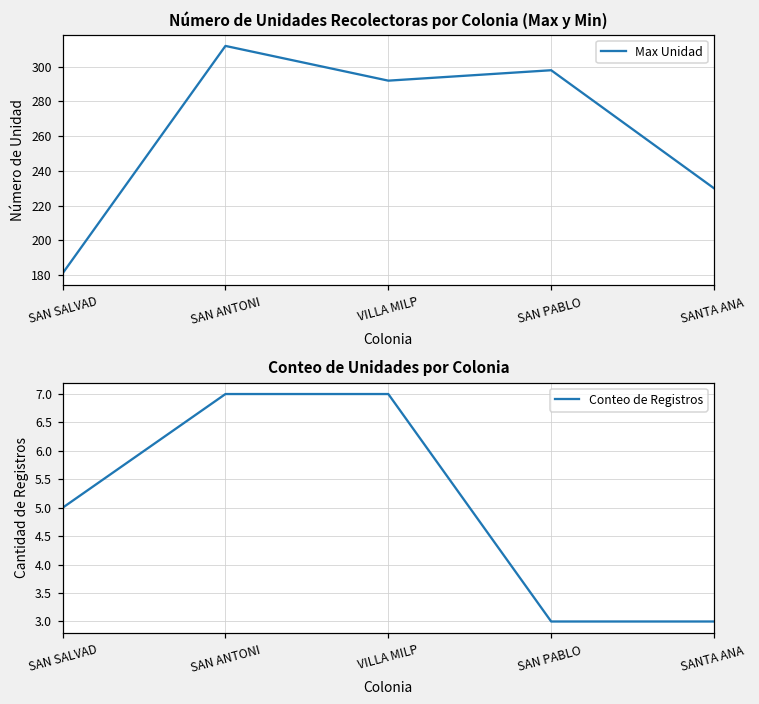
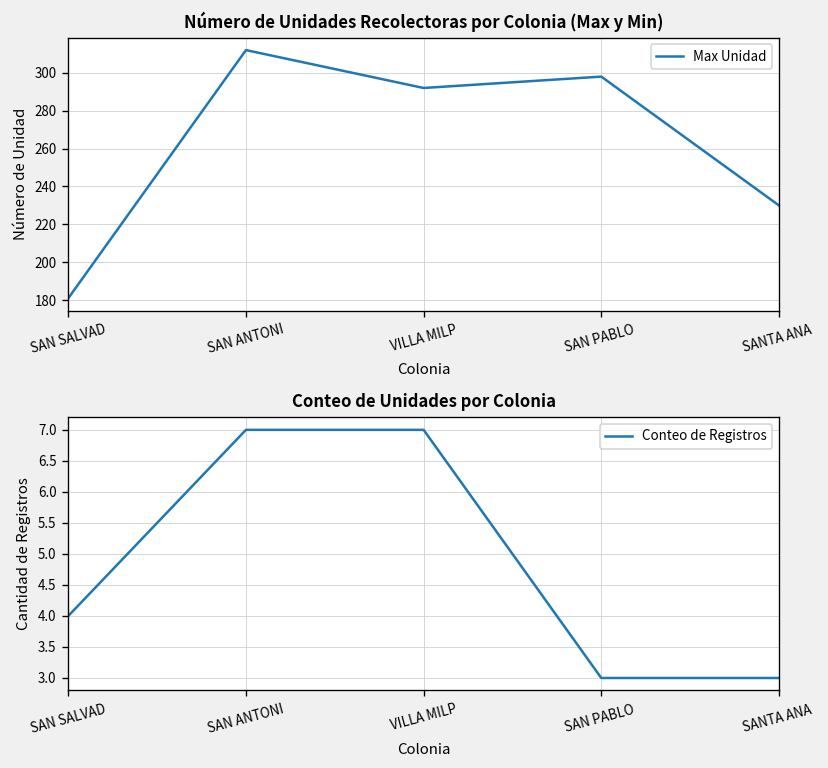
  {
    "Número de Unidades Recolectoras por Colonia (Max y Min)": {
      "SAN SALVAD": 181,
      "SAN ANTONI": 312,
      "VILLA MILP": 292,
      "SAN PABLO": 298,
      "SANTA ANA": 230
    },
    "Conteo de Unidades por Colonia": {
-     "SAN SALVAD": 5,
+     "SAN SALVAD": 4,
      "SAN ANTONI": 7,
      "VILLA MILP": 7,
      "SAN PABLO": 3,
      "SANTA ANA": 3
    }
  }
